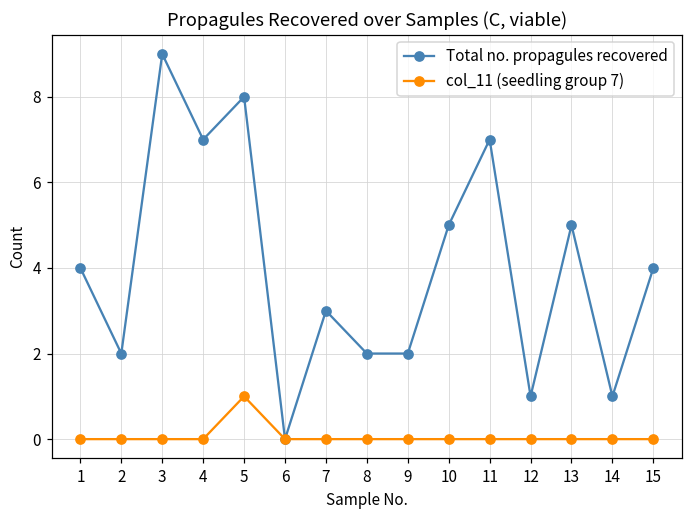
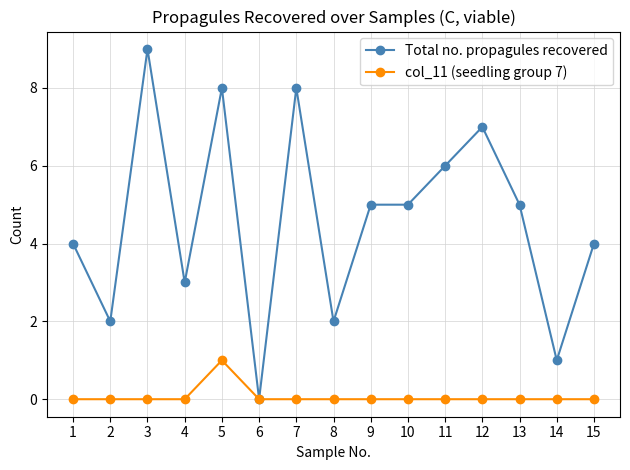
  {
    "Total no. propagules recovered": {
      "1": 4,
      "2": 2,
      "3": 9,
-     "4": 7,
+     "4": 3,
      "5": 8,
-     "7": 3,
+     "7": 8,
      "8": 2,
-     "9": 2,
+     "9": 5,
      "10": 5,
-     "11": 7,
-     "12": 1,
+     "11": 6,
+     "12": 7,
      "13": 5,
      "14": 1,
      "15": 4
    },
    "col_11 (seedling group 7)": {
      "1": 0,
      "2": 0,
      "3": 0,
      "4": 0,
      "5": 1,
      "7": 0,
      "8": 0,
      "9": 0,
      "10": 0,
      "11": 0,
      "12": 0,
      "13": 0,
      "14": 0,
      "15": 0
    }
  }
